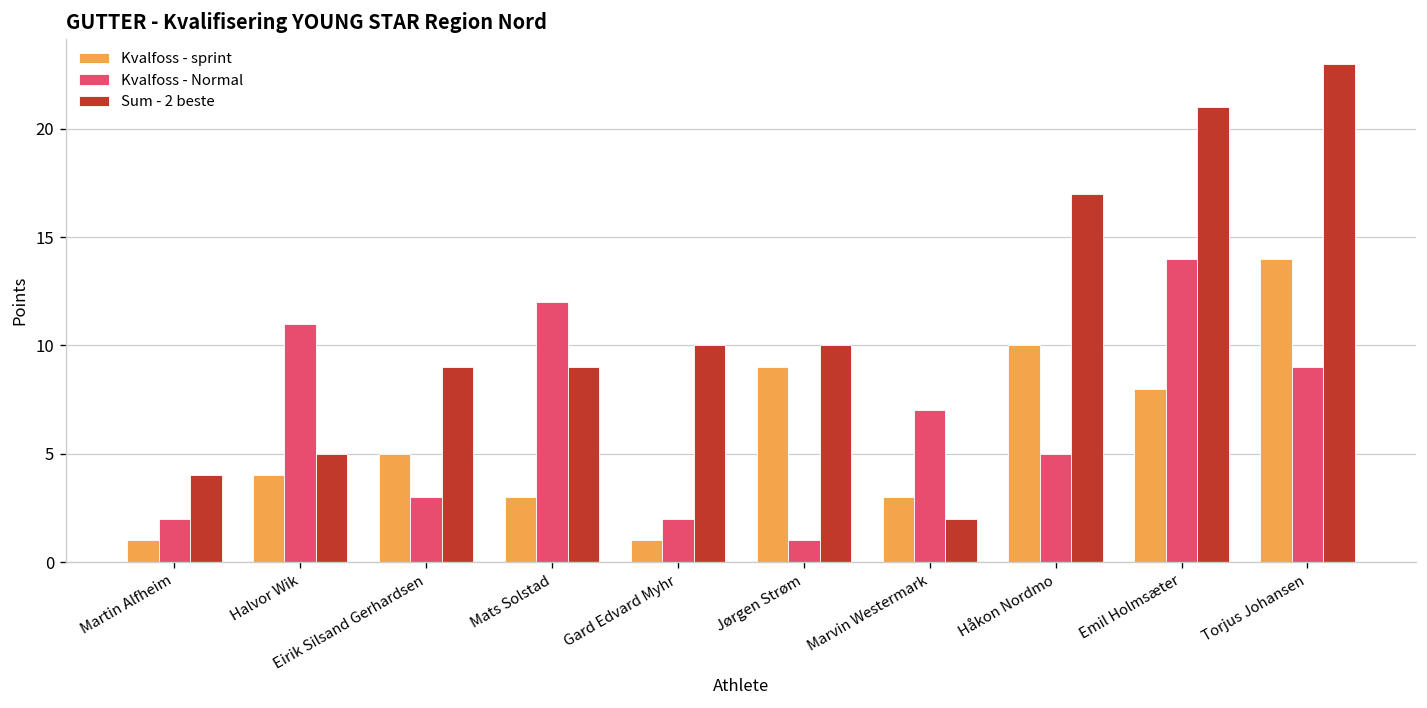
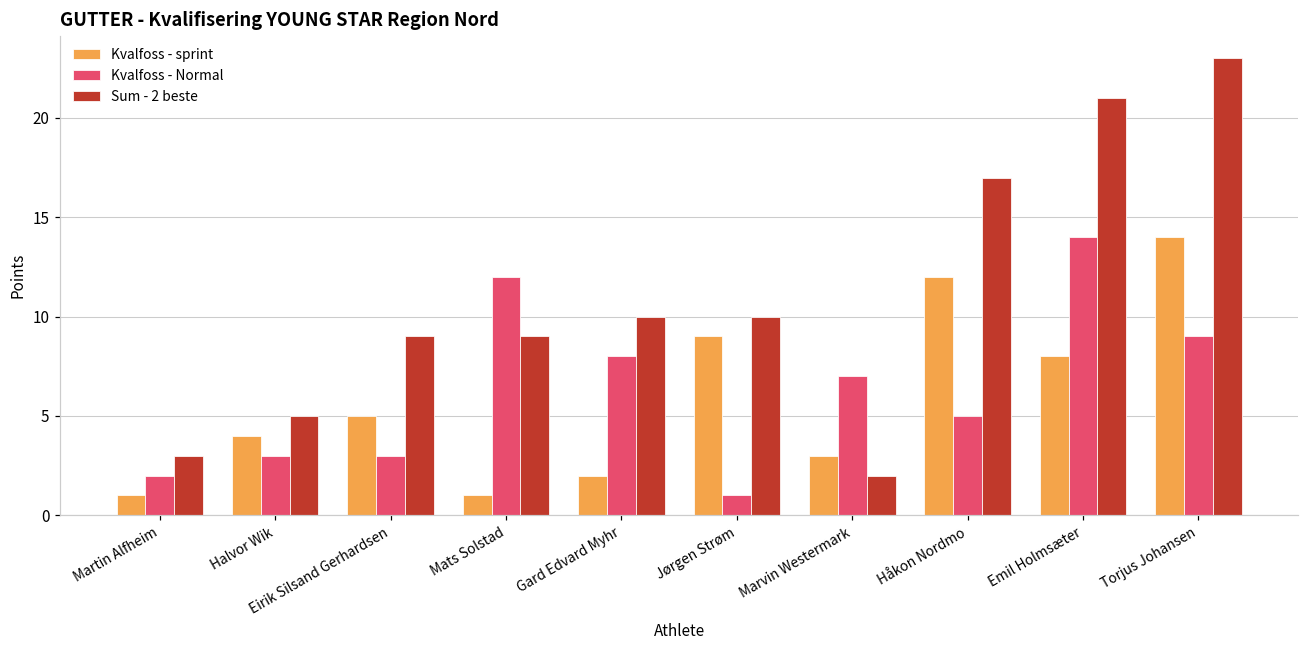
  {
    "Kvalfoss - sprint": {
      "Martin Alfheim": 1,
      "Halvor Wik": 4,
      "Eirik Silsand Gerhardsen": 5,
-     "Mats Solstad": 3,
-     "Gard Edvard Myhr": 1,
+     "Mats Solstad": 1,
+     "Gard Edvard Myhr": 2,
      "Jørgen Strøm": 9,
      "Marvin Westermark": 3,
-     "Håkon Nordmo": 10,
+     "Håkon Nordmo": 12,
      "Emil Holmsæter": 8,
      "Torjus Johansen": 14
    },
    "Kvalfoss - Normal": {
      "Martin Alfheim": 2,
-     "Halvor Wik": 11,
+     "Halvor Wik": 3,
      "Eirik Silsand Gerhardsen": 3,
      "Mats Solstad": 12,
-     "Gard Edvard Myhr": 2,
+     "Gard Edvard Myhr": 8,
      "Jørgen Strøm": 1,
      "Marvin Westermark": 7,
      "Håkon Nordmo": 5,
      "Emil Holmsæter": 14,
      "Torjus Johansen": 9
    },
    "Sum - 2 beste": {
-     "Martin Alfheim": 4,
+     "Martin Alfheim": 3,
      "Halvor Wik": 5,
      "Eirik Silsand Gerhardsen": 9,
      "Mats Solstad": 9,
      "Gard Edvard Myhr": 10,
      "Jørgen Strøm": 10,
      "Marvin Westermark": 2,
      "Håkon Nordmo": 17,
      "Emil Holmsæter": 21,
      "Torjus Johansen": 23
    }
  }
